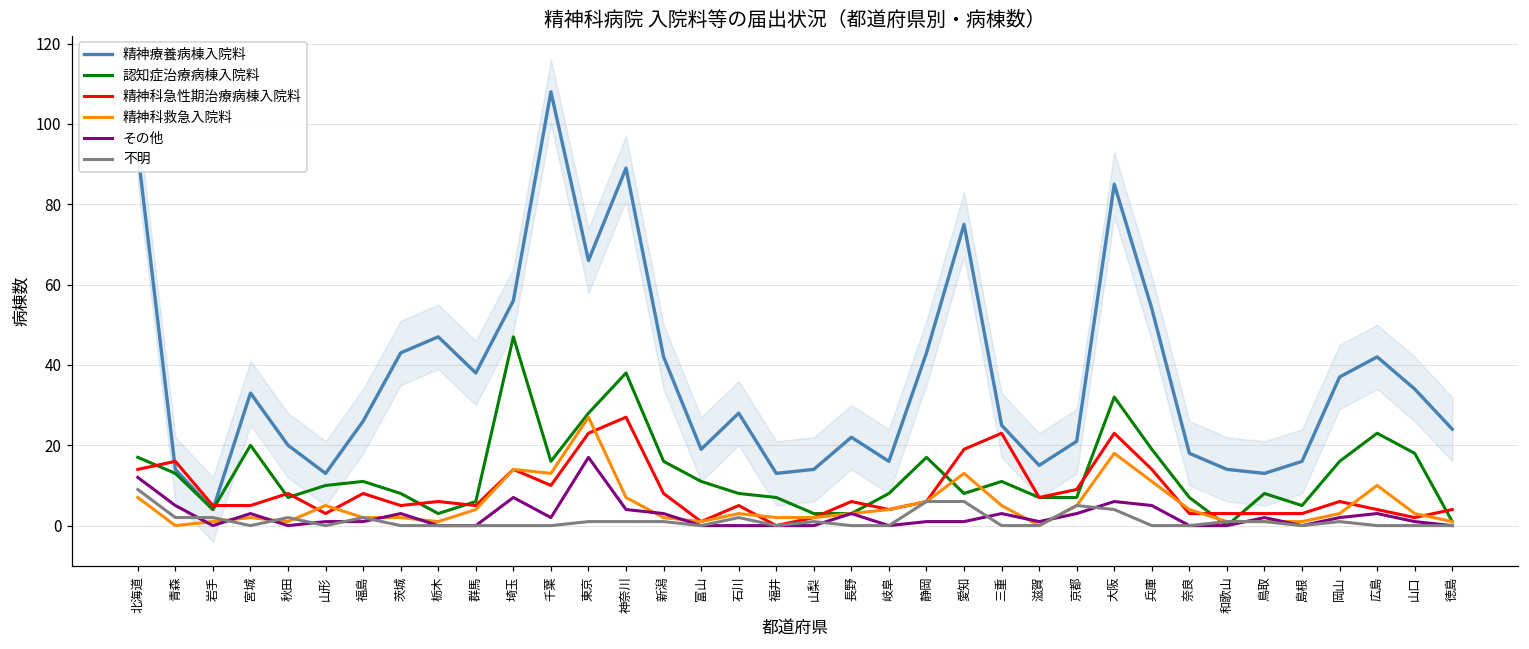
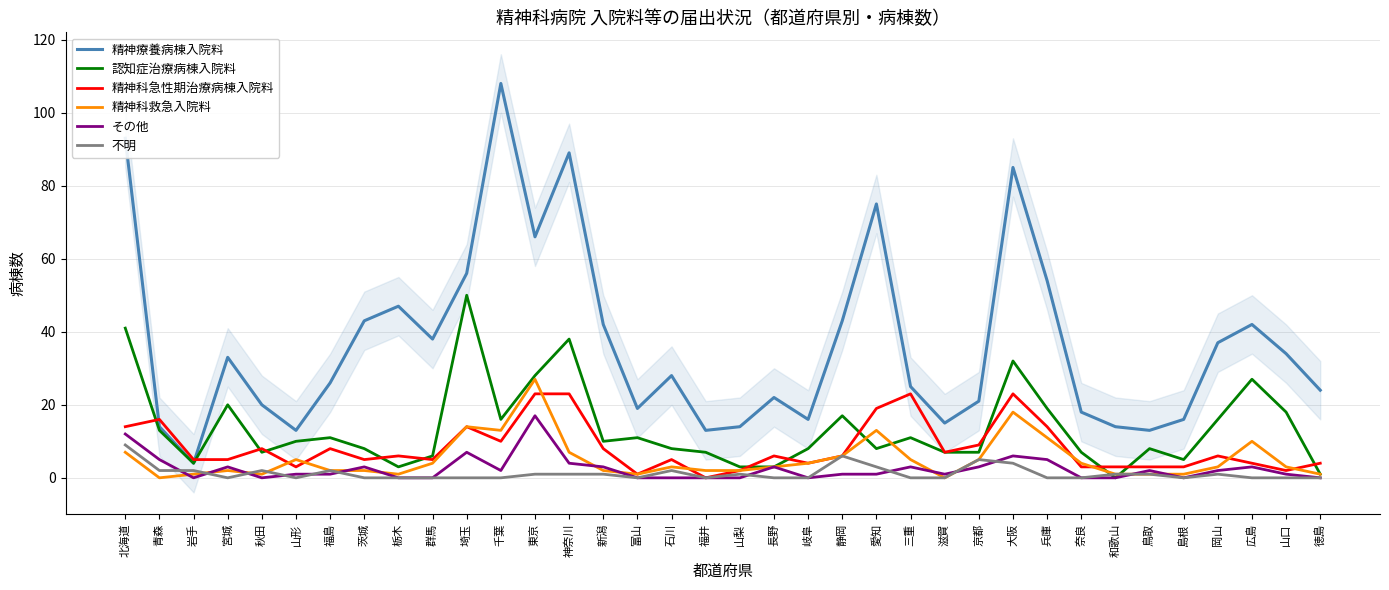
  {
    "認知症治療病棟入院料": {
-     "北海道": 17,
+     "北海道": 41,
      "青森": 13,
      "宮城": 20,
      "秋田": 7,
      "山形": 10,
      "福島": 11,
      "茨城": 8,
      "栃木": 3,
      "群馬": 6,
-     "埼玉": 47,
+     "埼玉": 50,
      "千葉": 16,
      "東京": 28,
      "神奈川": 38,
-     "新潟": 16,
+     "新潟": 10,
      "富山": 11,
      "石川": 8,
      "福井": 7,
      "山梨": 3,
      "岐阜": 8,
      "静岡": 17,
      "愛知": 8,
      "三重": 11,
      "京都": 7,
      "大阪": 32,
      "兵庫": 19,
      "奈良": 7,
      "鳥取": 8,
      "島根": 5,
      "岡山": 16,
-     "広島": 23,
+     "広島": 27,
      "山口": 18
    },
    "精神科急性期治療病棟入院料": {
      "北海道": 14,
      "青森": 16,
      "岩手": 5,
      "宮城": 5,
      "秋田": 8,
      "山形": 3,
      "福島": 8,
      "茨城": 5,
      "栃木": 6,
      "群馬": 5,
      "千葉": 10,
      "東京": 23,
-     "神奈川": 27,
+     "神奈川": 23,
      "新潟": 8,
      "石川": 5,
      "長野": 6,
      "愛知": 19,
      "三重": 23,
      "京都": 9,
      "大阪": 23,
      "兵庫": 14,
      "奈良": 3,
      "和歌山": 3,
      "鳥取": 3,
      "島根": 3,
      "岡山": 6,
      "広島": 4,
      "山口": 2,
      "徳島": 4
    },
    "精神科救急入院料": {
      "北海道": 7,
      "青森": 0,
      "岩手": 1,
      "宮城": 2,
      "秋田": 1,
      "山形": 5,
      "茨城": 2,
      "栃木": 1,
      "群馬": 4,
      "千葉": 13,
      "東京": 27,
      "神奈川": 7,
      "新潟": 2,
      "石川": 3,
      "福井": 2,
      "愛知": 13,
      "三重": 5,
      "大阪": 18,
      "兵庫": 11,
      "奈良": 4,
      "島根": 1,
      "岡山": 3,
      "広島": 10,
      "山口": 3
    },
    "その他": {
      "北海道": 12,
      "青森": 5,
      "岩手": 0,
      "宮城": 3,
      "秋田": 0,
      "山形": 1,
      "福島": 1,
      "茨城": 3,
      "埼玉": 7,
      "千葉": 2,
      "東京": 17,
      "神奈川": 4,
      "新潟": 3,
      "石川": 0,
      "山梨": 0,
      "静岡": 1,
      "愛知": 1,
      "三重": 3,
      "滋賀": 1,
      "京都": 3,
      "大阪": 6,
      "兵庫": 5,
      "鳥取": 2,
      "岡山": 2,
      "広島": 3,
      "山口": 1
    },
    "不明": {
      "北海道": 9,
      "青森": 2,
      "岩手": 2,
      "宮城": 0,
      "秋田": 2,
      "山形": 0,
      "茨城": 0,
      "埼玉": 0,
      "千葉": 0,
      "東京": 1,
      "神奈川": 1,
      "新潟": 1,
      "石川": 2,
      "山梨": 1,
      "長野": 0,
-     "愛知": 6,
+     "愛知": 3,
      "三重": 0,
      "大阪": 4,
      "兵庫": 0,
      "岡山": 1,
      "広島": 0,
      "山口": 0
    }
  }
